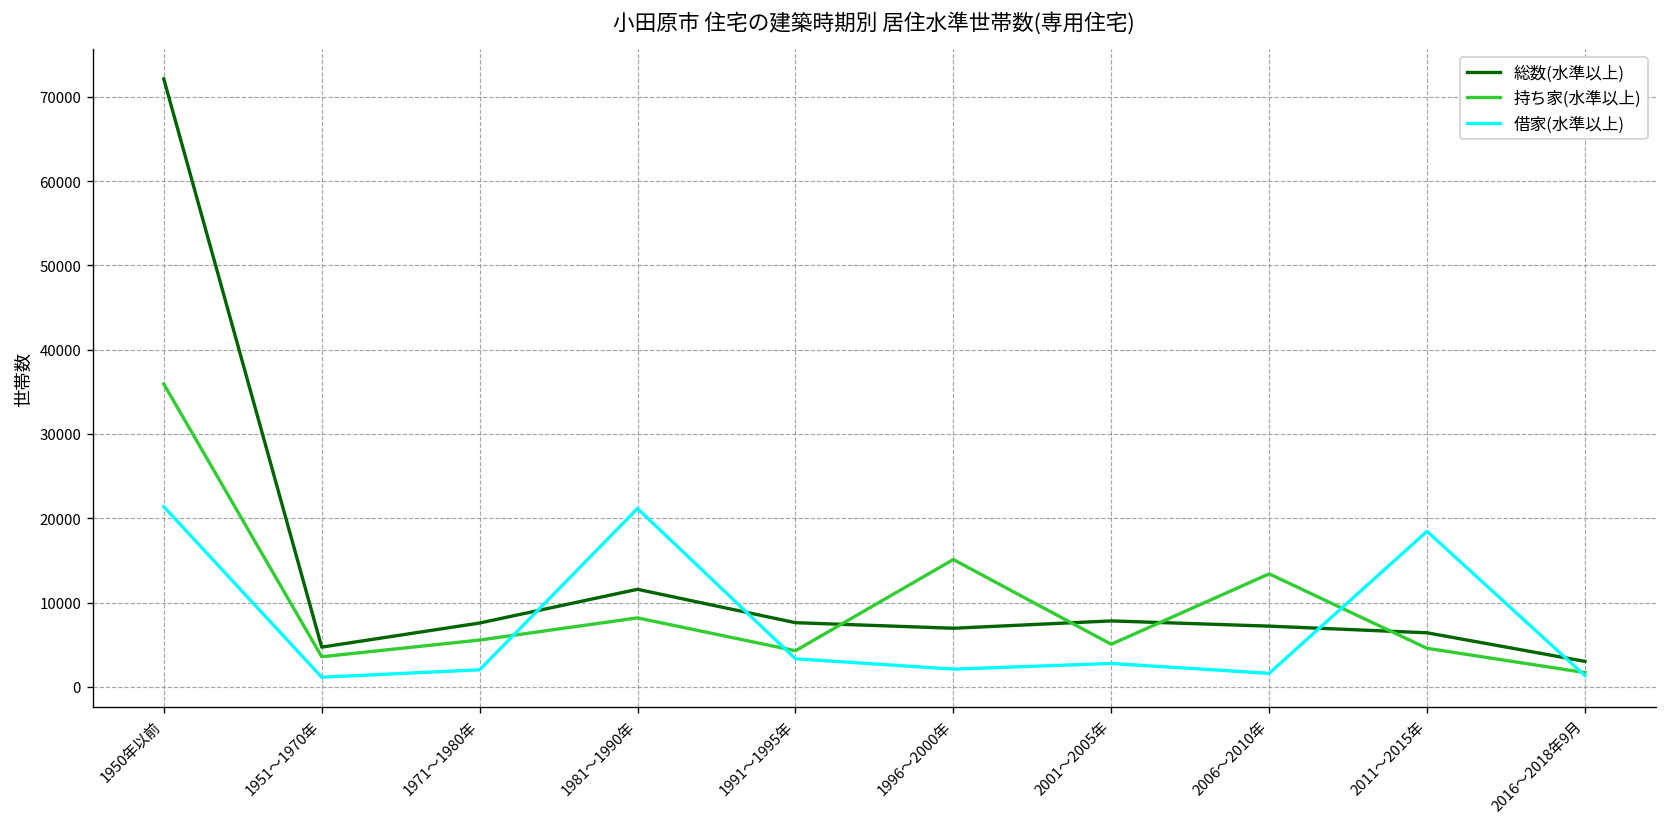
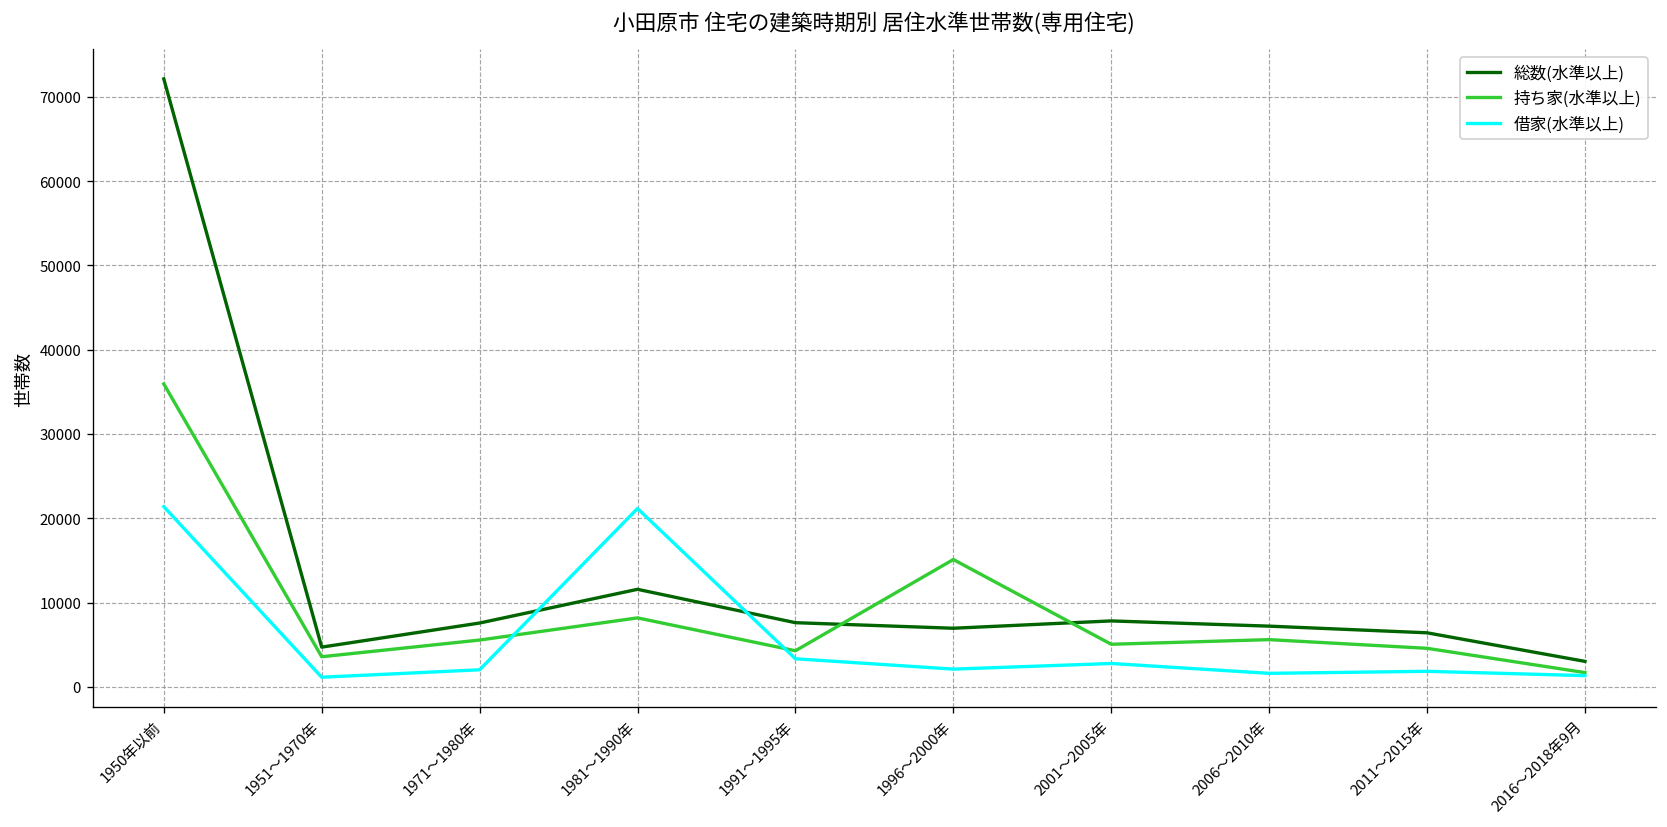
  {
    "総数(水準以上)": {
      "1950年以前": 72000,
      "1951～1970年": 5000,
      "1971～1980年": 8000,
      "1981～1990年": 12000,
      "1991～1995年": 8000,
      "1996～2000年": 7000,
      "2001～2005年": 8000,
      "2006～2010年": 7000,
      "2011～2015年": 6000,
      "2016～2018年9月": 3000
    },
    "持ち家(水準以上)": {
      "1950年以前": 36000,
      "1951～1970年": 4000,
      "1971～1980年": 6000,
      "1981～1990年": 8000,
      "1991～1995年": 4000,
      "1996～2000年": 15000,
      "2001～2005年": 5000,
-     "2006～2010年": 13000,
+     "2006～2010年": 6000,
      "2011～2015年": 5000
    },
    "借家(水準以上)": {
      "1950年以前": 21000,
      "1951～1970年": 1000,
      "1971～1980年": 2000,
      "1981～1990年": 21000,
      "1991～1995年": 3000,
      "1996～2000年": 2000,
      "2001～2005年": 3000,
      "2006～2010年": 2000,
-     "2011～2015年": 18000
+     "2011～2015年": 2000
    }
  }
